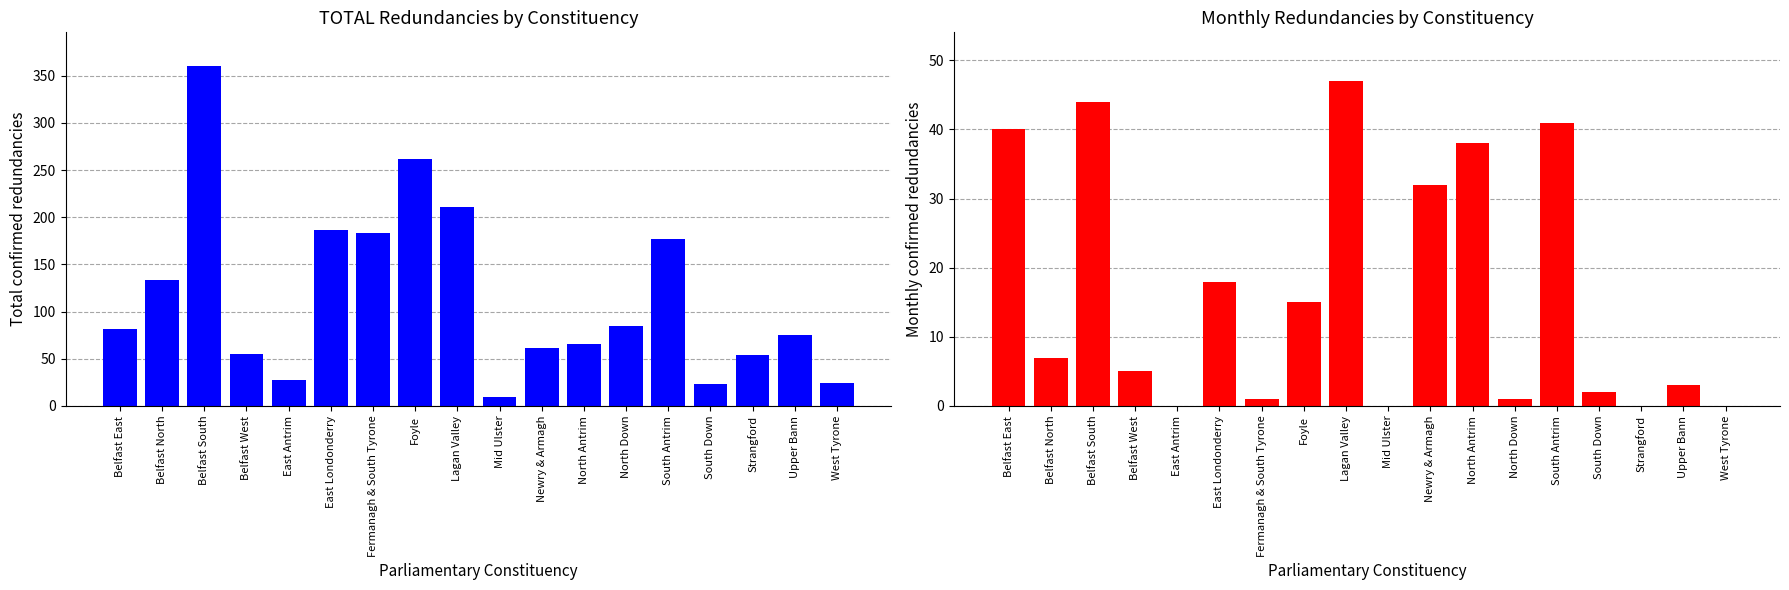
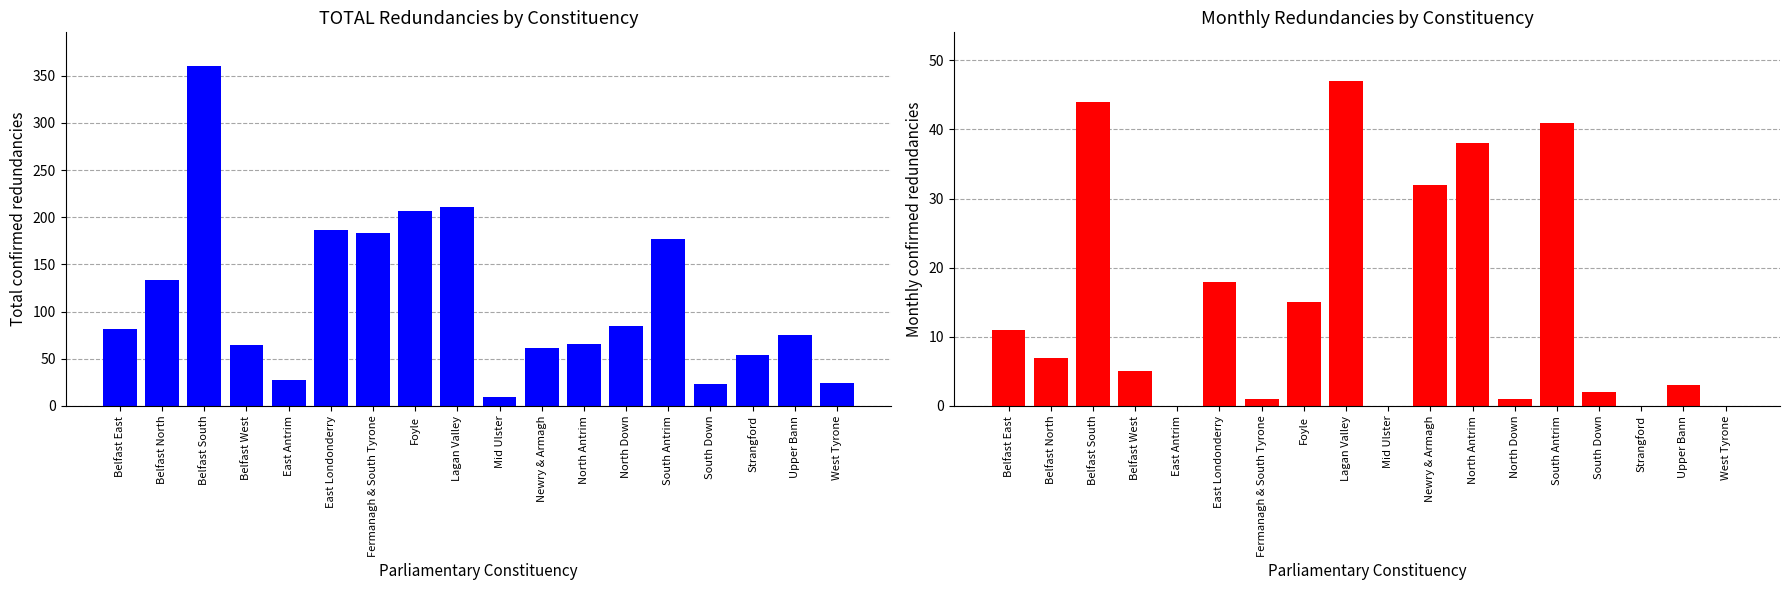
  {
    "TOTAL Redundancies by Constituency": {
      "Belfast East": 80,
      "Belfast North": 130,
      "Belfast South": 360,
-     "Belfast West": 60,
+     "Belfast West": 70,
      "East Antrim": 30,
      "East Londonderry": 190,
      "Fermanagh & South Tyrone": 180,
-     "Foyle": 260,
+     "Foyle": 210,
      "Lagan Valley": 210,
      "Mid Ulster": 10,
      "Newry & Armagh": 60,
      "North Antrim": 70,
      "North Down": 90,
      "South Antrim": 180,
      "South Down": 20,
      "Strangford": 50,
      "Upper Bann": 80,
      "West Tyrone": 20
    },
    "Monthly Redundancies by Constituency": {
-     "Belfast East": 40,
+     "Belfast East": 11,
      "Belfast North": 7,
      "Belfast South": 44,
      "Belfast West": 5,
      "East Antrim": 0,
      "East Londonderry": 18,
      "Fermanagh & South Tyrone": 1,
      "Foyle": 15,
      "Lagan Valley": 47,
      "Mid Ulster": 0,
      "Newry & Armagh": 32,
      "North Antrim": 38,
      "North Down": 1,
      "South Antrim": 41,
      "South Down": 2,
      "Strangford": 0,
      "Upper Bann": 3,
      "West Tyrone": 0
    }
  }
